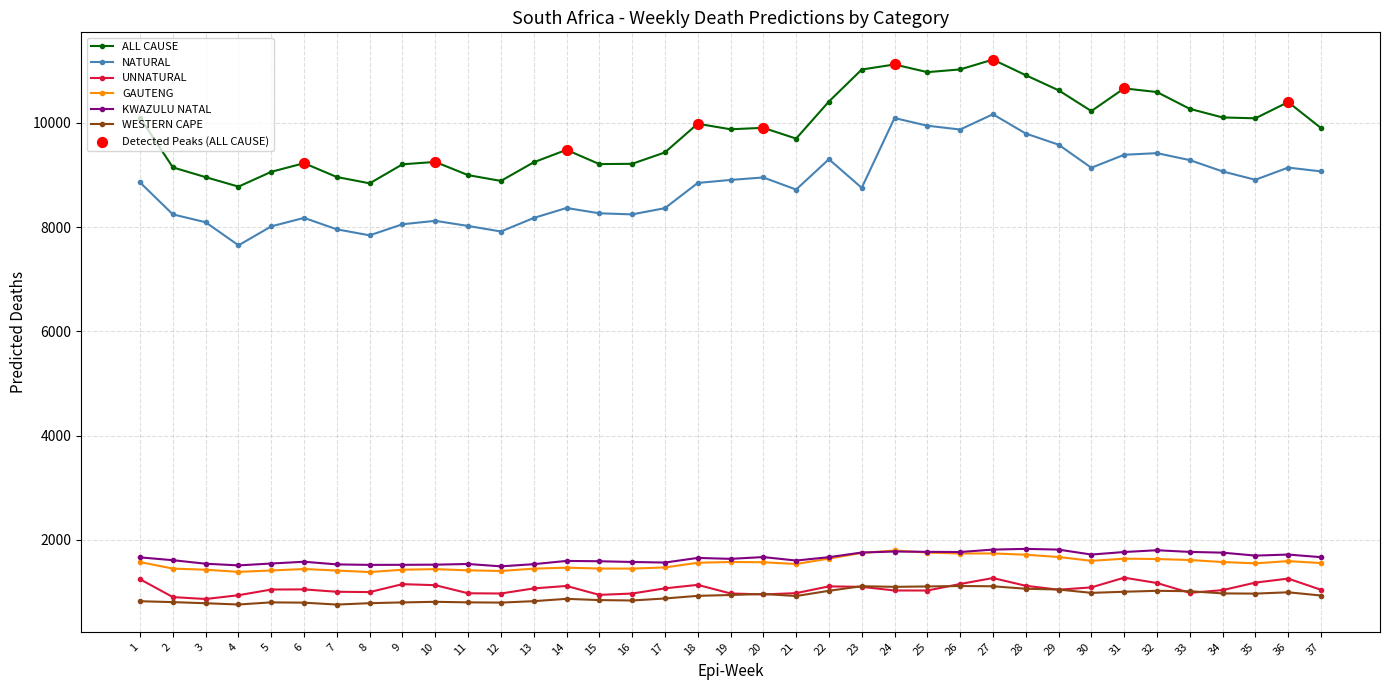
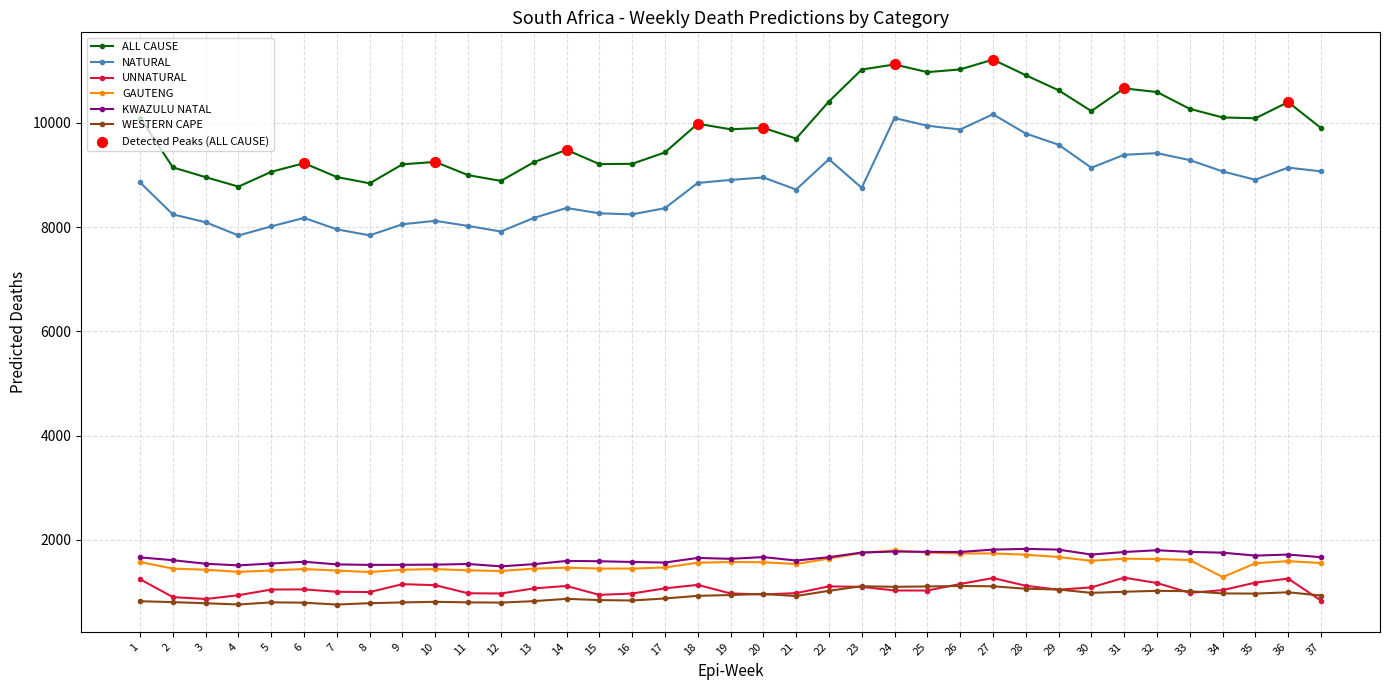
  {
    "ALL CAUSE": {
      "2": 9100,
      "3": 9000,
      "4": 8800,
      "5": 9100,
      "7": 9000,
      "8": 8800,
      "9": 9200,
      "11": 9000,
      "12": 8900,
      "13": 9200,
      "15": 9200,
      "16": 9200,
      "17": 9400,
      "19": 9900,
      "21": 9700,
      "22": 10400,
      "23": 11000,
      "25": 11000,
      "26": 11000,
      "28": 10900,
      "29": 10600,
      "30": 10200,
      "32": 10600,
      "33": 10300,
      "34": 10100,
      "35": 10100,
      "37": 9900
    },
    "NATURAL": {
      "1": 8900,
      "2": 8200,
      "3": 8100,
-     "4": 7600,
+     "4": 7800,
      "5": 8000,
      "6": 8200,
      "7": 8000,
      "8": 7800,
      "9": 8100,
      "10": 8100,
      "11": 8000,
      "12": 7900,
      "13": 8200,
      "14": 8400,
      "15": 8300,
      "16": 8200,
      "17": 8400,
      "18": 8800,
      "19": 8900,
      "20": 9000,
      "21": 8700,
      "22": 9300,
      "23": 8800,
      "24": 10100,
      "25": 9900,
      "26": 9900,
      "27": 10200,
      "28": 9800,
      "29": 9600,
      "30": 9100,
      "31": 9400,
      "32": 9400,
      "33": 9300,
      "34": 9100,
      "35": 8900,
      "36": 9100,
      "37": 9100
    },
    "UNNATURAL": {
      "1": 1200,
      "2": 900,
      "3": 900,
      "4": 900,
      "5": 1000,
      "6": 1000,
      "7": 1000,
      "8": 1000,
      "9": 1100,
      "10": 1100,
      "11": 1000,
      "12": 1000,
      "13": 1100,
      "14": 1100,
      "15": 900,
      "16": 1000,
      "17": 1100,
      "18": 1100,
      "21": 1000,
      "22": 1100,
      "24": 1000,
      "25": 1000,
      "27": 1300,
      "28": 1100,
      "30": 1100,
      "31": 1300,
      "32": 1200,
      "34": 1000,
      "35": 1200,
      "36": 1300,
-     "37": 1000
+     "37": 800
    },
    "GAUTENG": {
      "1": 1600,
      "2": 1400,
      "3": 1400,
      "4": 1400,
      "5": 1400,
      "6": 1400,
      "7": 1400,
      "8": 1400,
      "9": 1400,
      "10": 1400,
      "11": 1400,
      "12": 1400,
      "13": 1400,
      "14": 1500,
      "15": 1400,
      "16": 1400,
      "17": 1500,
      "18": 1600,
      "19": 1600,
      "20": 1600,
      "21": 1500,
      "27": 1700,
      "28": 1700,
      "29": 1700,
      "30": 1600,
      "31": 1600,
      "32": 1600,
      "33": 1600,
-     "34": 1600,
+     "34": 1300,
      "35": 1500,
      "36": 1600,
      "37": 1600
    },
    "KWAZULU NATAL": {
      "1": 1700,
      "2": 1600,
      "3": 1500,
      "4": 1500,
      "5": 1500,
      "6": 1600,
      "7": 1500,
      "8": 1500,
      "9": 1500,
      "10": 1500,
      "11": 1500,
      "12": 1500,
      "13": 1500,
      "14": 1600,
      "15": 1600,
      "16": 1600,
      "17": 1600,
      "18": 1700,
      "19": 1600,
      "20": 1700,
      "21": 1600,
      "27": 1800,
      "28": 1800,
      "29": 1800,
      "30": 1700,
      "31": 1800,
      "32": 1800,
      "33": 1800,
      "34": 1800,
      "35": 1700,
      "36": 1700,
      "37": 1700
    },
    "WESTERN CAPE": {
      "1": 800,
      "2": 800,
      "3": 800,
      "4": 800,
      "5": 800,
      "6": 800,
      "7": 800,
      "8": 800,
      "9": 800,
      "10": 800,
      "11": 800,
      "12": 800,
      "13": 800,
      "14": 900,
      "15": 800,
      "16": 800,
      "17": 900,
      "18": 900,
      "21": 900,
      "22": 1000,
      "24": 1100,
      "25": 1100,
      "27": 1100,
      "28": 1100,
      "30": 1000,
      "31": 1000,
      "32": 1000,
      "34": 1000,
      "35": 1000,
      "36": 1000,
      "37": 900
    }
  }
